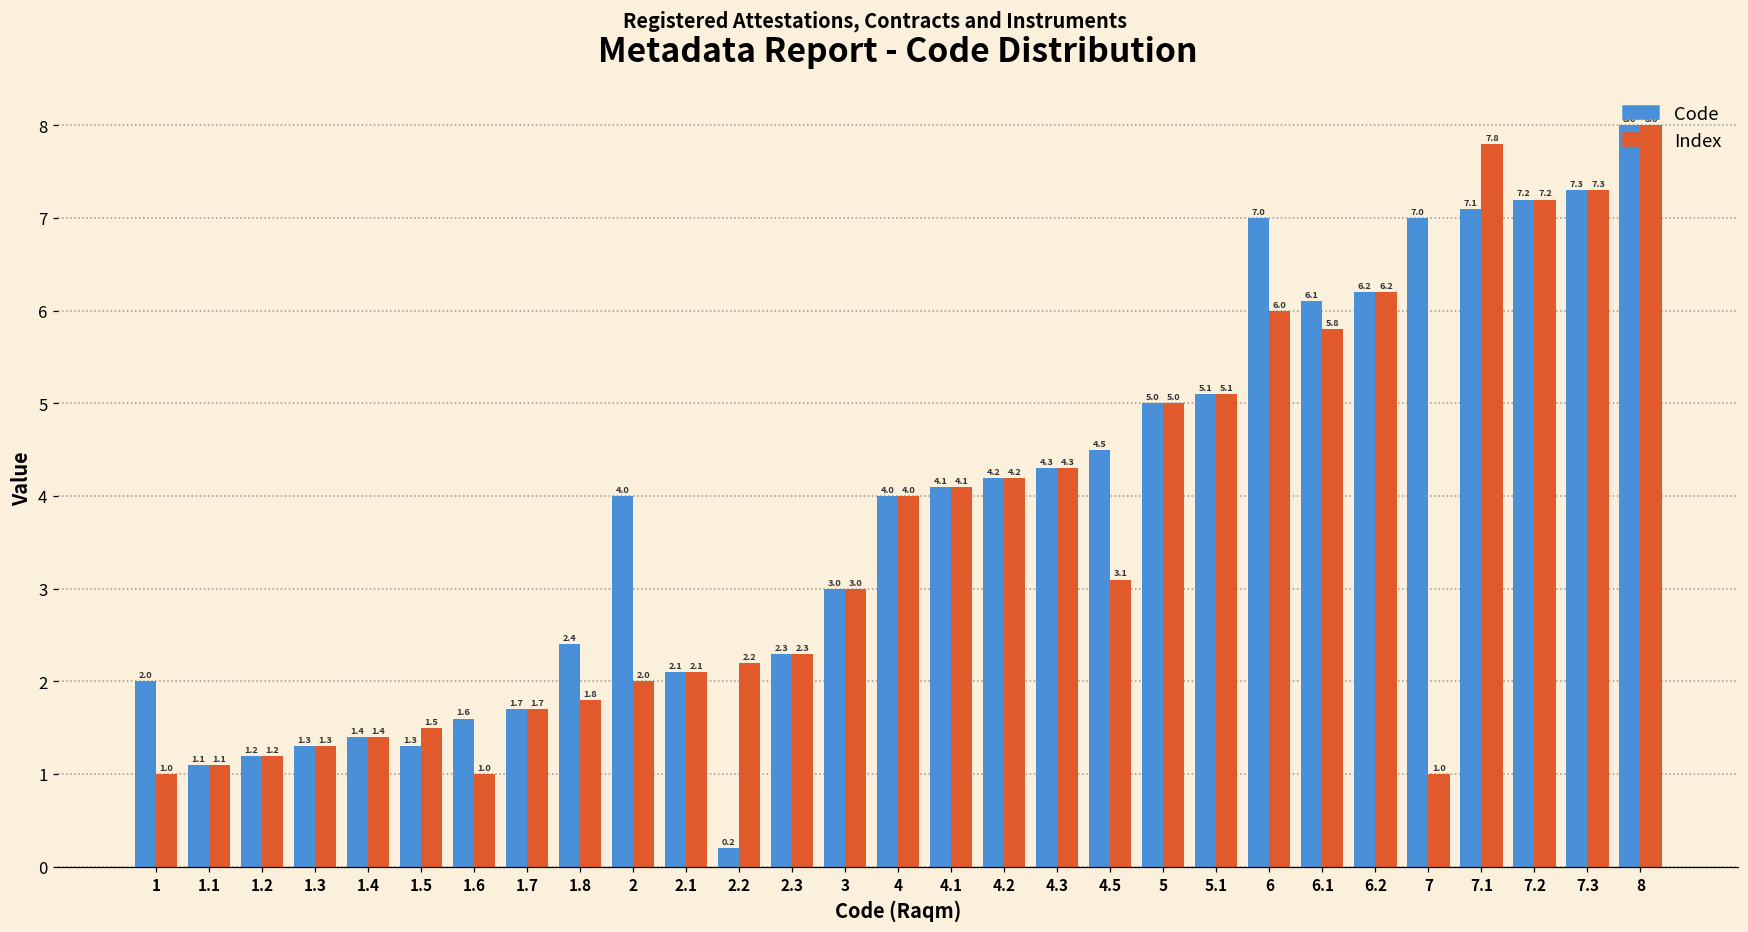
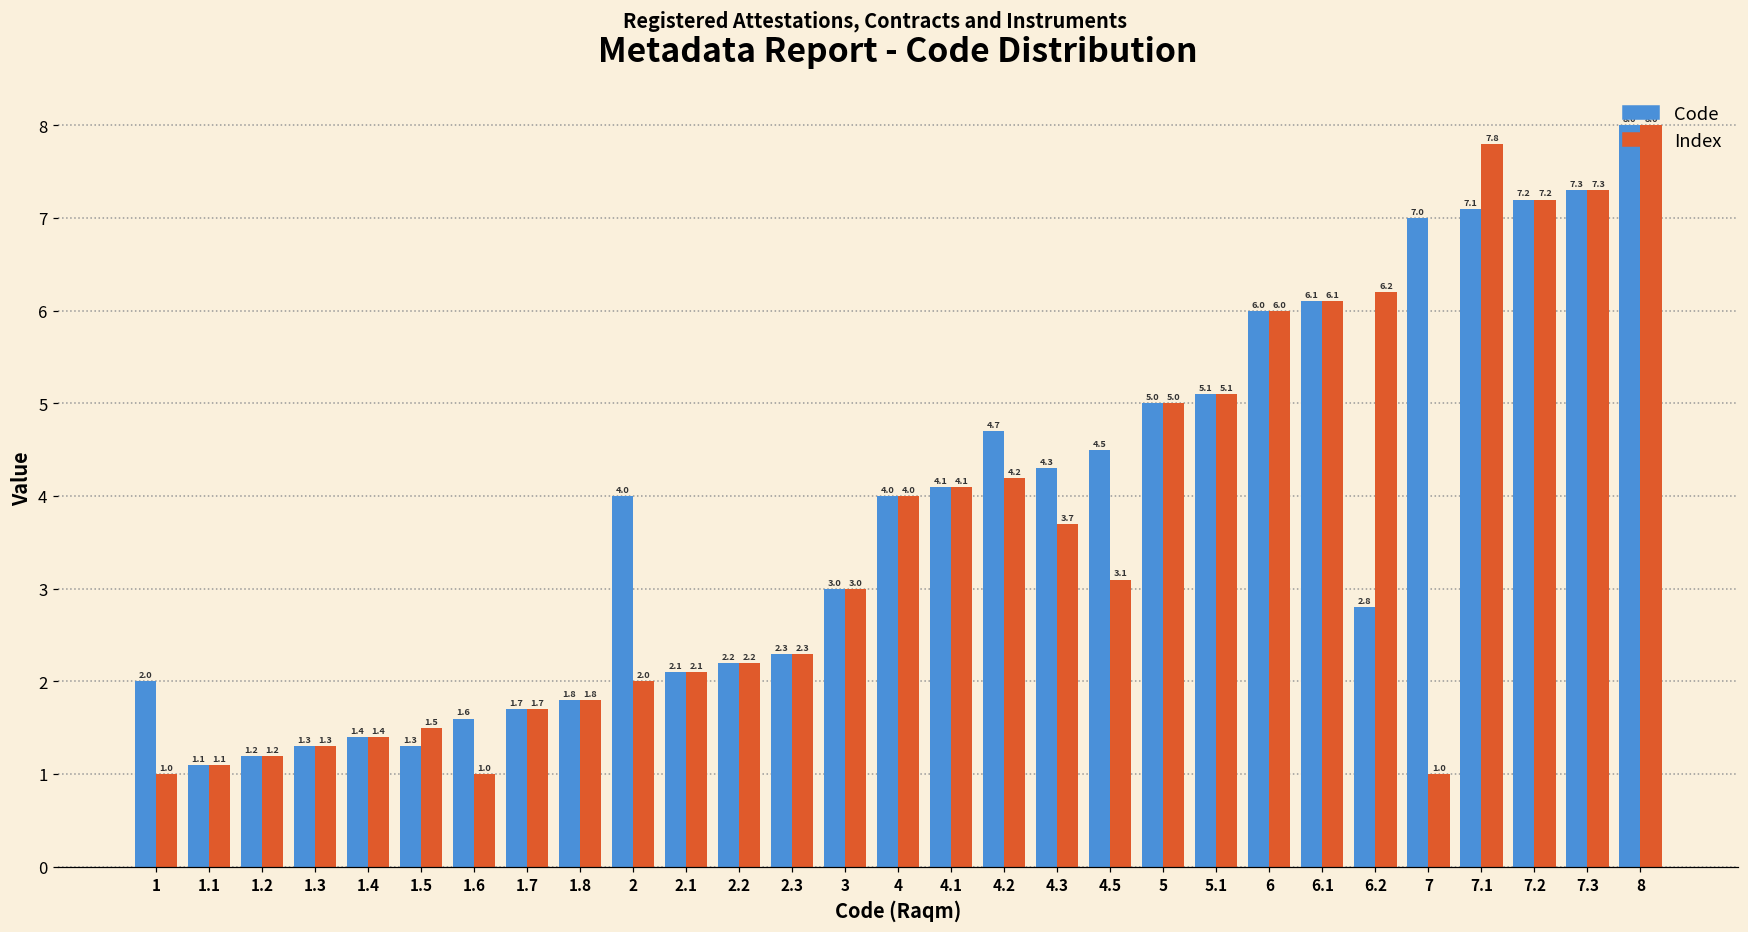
  {
    "Code": {
      "1": 2.0,
      "1.1": 1.1,
      "1.2": 1.2,
      "1.3": 1.3,
      "1.4": 1.4,
      "1.5": 1.3,
      "1.6": 1.6,
      "1.7": 1.7,
-     "1.8": 2.4,
+     "1.8": 1.8,
      "2": 4.0,
      "2.1": 2.1,
-     "2.2": 0.2,
+     "2.2": 2.2,
      "2.3": 2.3,
      "3": 3.0,
      "4": 4.0,
      "4.1": 4.1,
-     "4.2": 4.2,
+     "4.2": 4.7,
      "4.3": 4.3,
      "4.5": 4.5,
      "5": 5.0,
      "5.1": 5.1,
-     "6": 7.0,
+     "6": 6.0,
      "6.1": 6.1,
-     "6.2": 6.2,
+     "6.2": 2.8,
      "7": 7.0,
      "7.1": 7.1,
      "7.2": 7.2,
      "7.3": 7.3,
      "8": 8.0
    },
    "Index": {
      "1": 1.0,
      "1.1": 1.1,
      "1.2": 1.2,
      "1.3": 1.3,
      "1.4": 1.4,
      "1.5": 1.5,
      "1.6": 1.0,
      "1.7": 1.7,
      "1.8": 1.8,
      "2": 2.0,
      "2.1": 2.1,
      "2.2": 2.2,
      "2.3": 2.3,
      "3": 3.0,
      "4": 4.0,
      "4.1": 4.1,
      "4.2": 4.2,
-     "4.3": 4.3,
+     "4.3": 3.7,
      "4.5": 3.1,
      "5": 5.0,
      "5.1": 5.1,
      "6": 6.0,
-     "6.1": 5.8,
+     "6.1": 6.1,
      "6.2": 6.2,
      "7": 1.0,
      "7.1": 7.8,
      "7.2": 7.2,
      "7.3": 7.3,
      "8": 8.0
    }
  }
